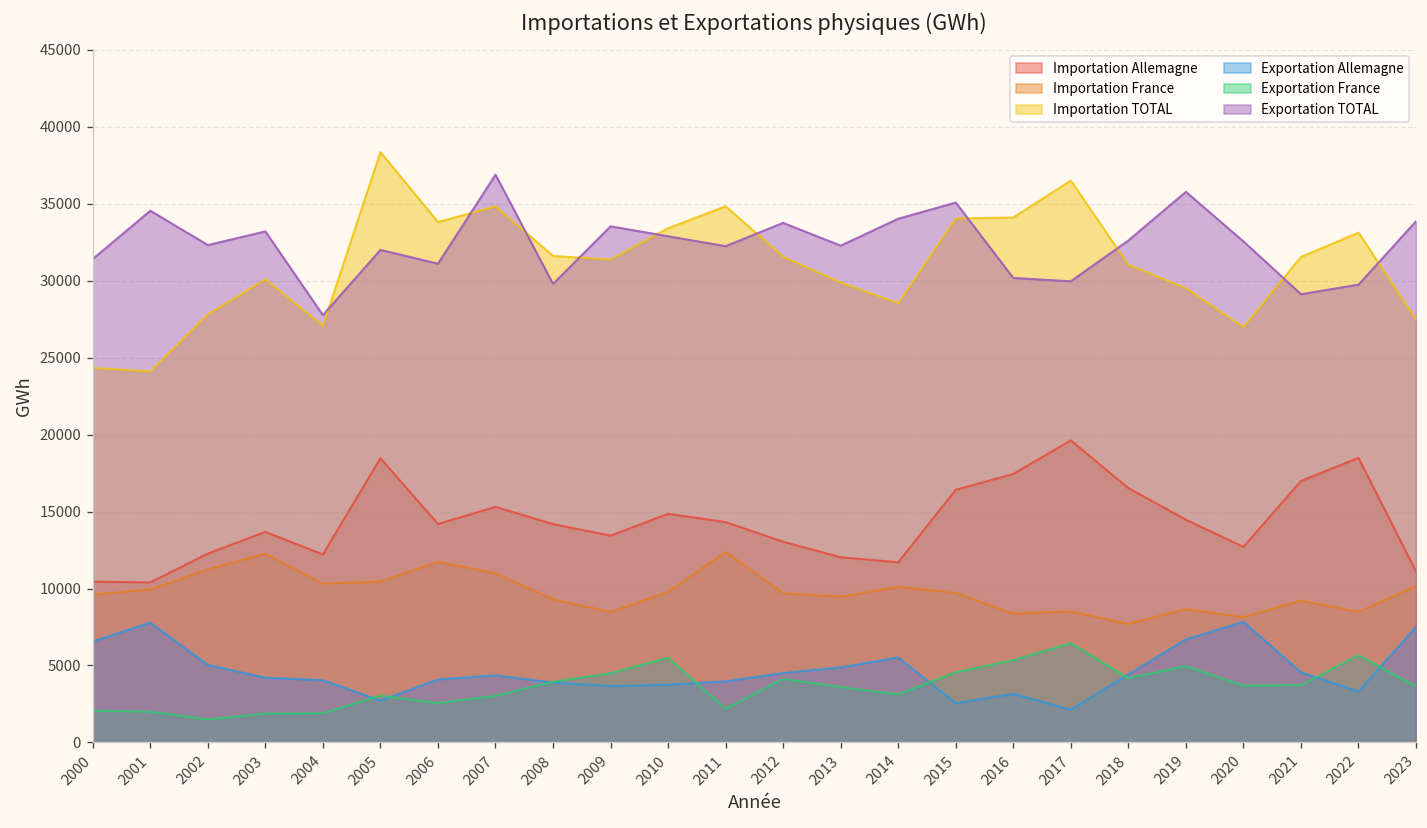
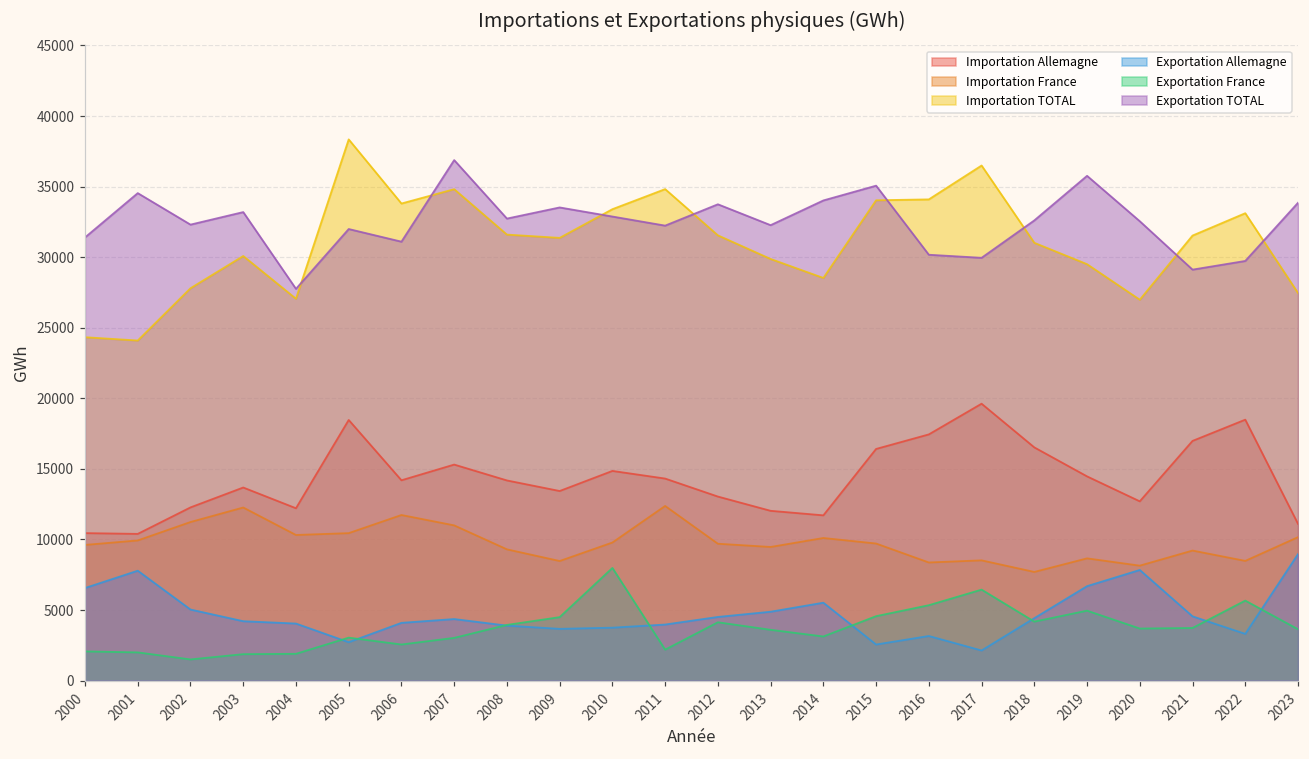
  {
    "Exportation Allemagne": {
      "2000": 6600,
      "2001": 7800,
      "2002": 5000,
      "2003": 4200,
      "2004": 4000,
      "2005": 2700,
      "2006": 4100,
      "2007": 4400,
      "2009": 3700,
      "2010": 3800,
      "2011": 4000,
      "2012": 4500,
      "2013": 4900,
      "2014": 5500,
      "2015": 2600,
      "2016": 3200,
      "2017": 2100,
      "2018": 4400,
      "2019": 6700,
      "2020": 7800,
      "2021": 4600,
      "2022": 3300,
-     "2023": 7500
+     "2023": 9000
    },
    "Exportation France": {
      "2000": 2100,
      "2001": 2000,
      "2002": 1500,
      "2003": 1900,
      "2004": 1900,
      "2005": 3000,
      "2006": 2600,
      "2007": 3000,
      "2009": 4500,
-     "2010": 5500,
+     "2010": 8000,
      "2011": 2200,
      "2012": 4100,
      "2013": 3600,
      "2014": 3100,
      "2015": 4600,
      "2016": 5300,
      "2017": 6400,
      "2018": 4200,
      "2019": 5000,
      "2020": 3700,
      "2021": 3700,
      "2022": 5700,
      "2023": 3600
    },
    "Exportation TOTAL": {
      "2000": 31400,
      "2001": 34500,
      "2002": 32300,
      "2003": 33200,
      "2004": 27800,
      "2005": 32000,
      "2006": 31100,
      "2007": 36900,
-     "2008": 29800,
+     "2008": 32700,
      "2009": 33500,
      "2010": 32900,
      "2011": 32200,
      "2012": 33700,
      "2013": 32300,
      "2014": 34000,
      "2015": 35100,
      "2016": 30200,
      "2017": 30000,
      "2018": 32600,
      "2019": 35800,
      "2020": 32500,
      "2021": 29100,
      "2022": 29700,
      "2023": 33900
    }
  }
